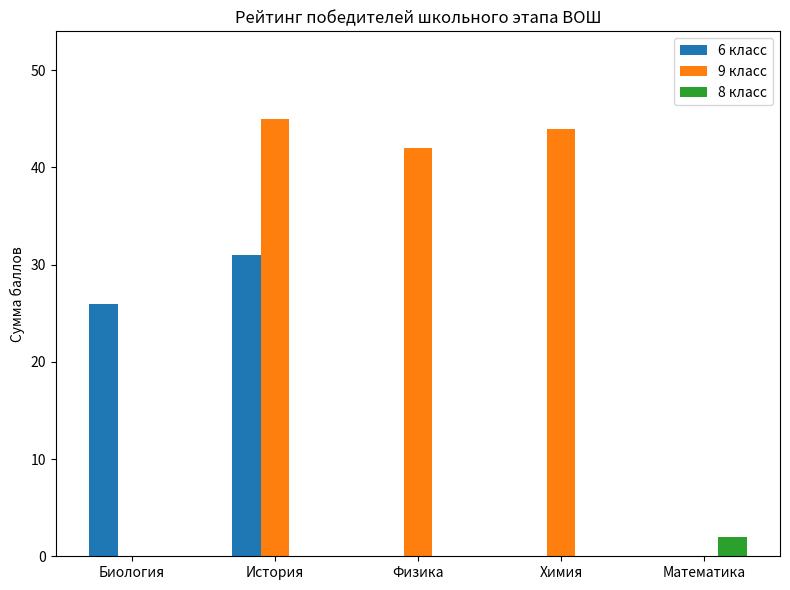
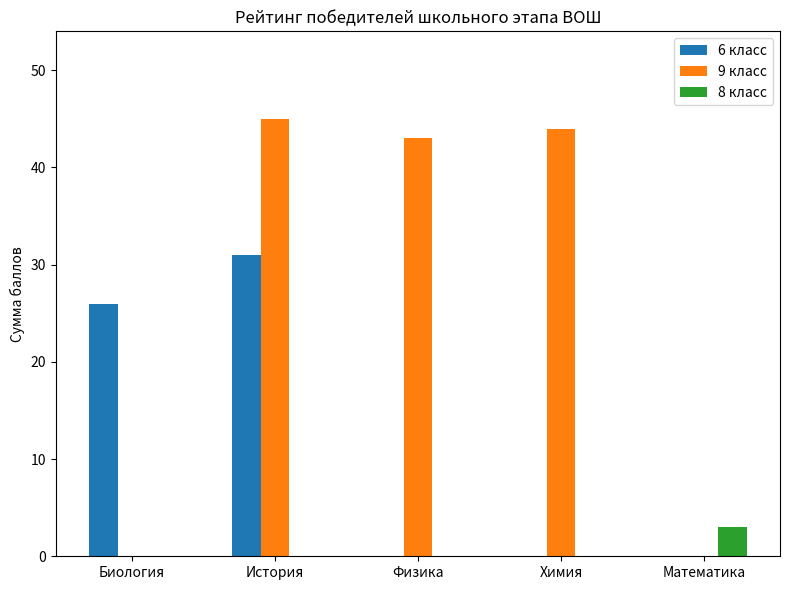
  {
    "6 класс": {
      "Биология": 26,
      "История": 31,
      "Физика": 0,
      "Химия": 0,
      "Математика": 0
    },
    "9 класс": {
      "Биология": 0,
      "История": 45,
-     "Физика": 42,
+     "Физика": 43,
      "Химия": 44,
      "Математика": 0
    },
    "8 класс": {
      "Биология": 0,
      "История": 0,
      "Физика": 0,
      "Химия": 0,
-     "Математика": 2
+     "Математика": 3
    }
  }
